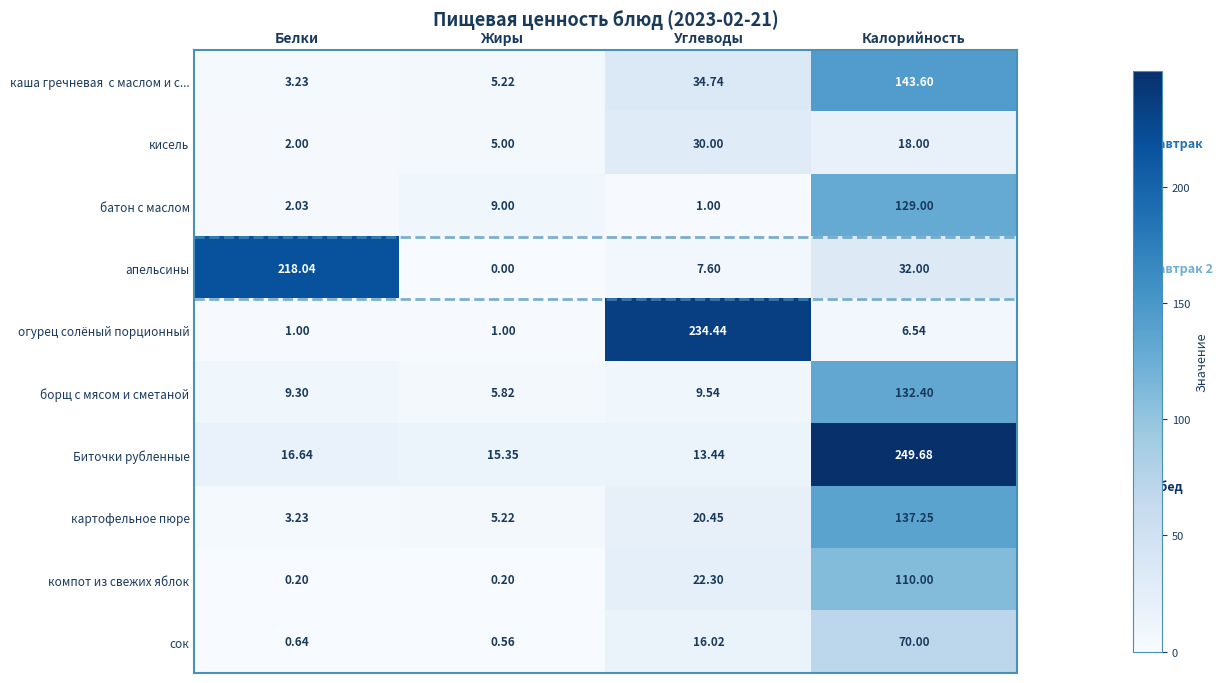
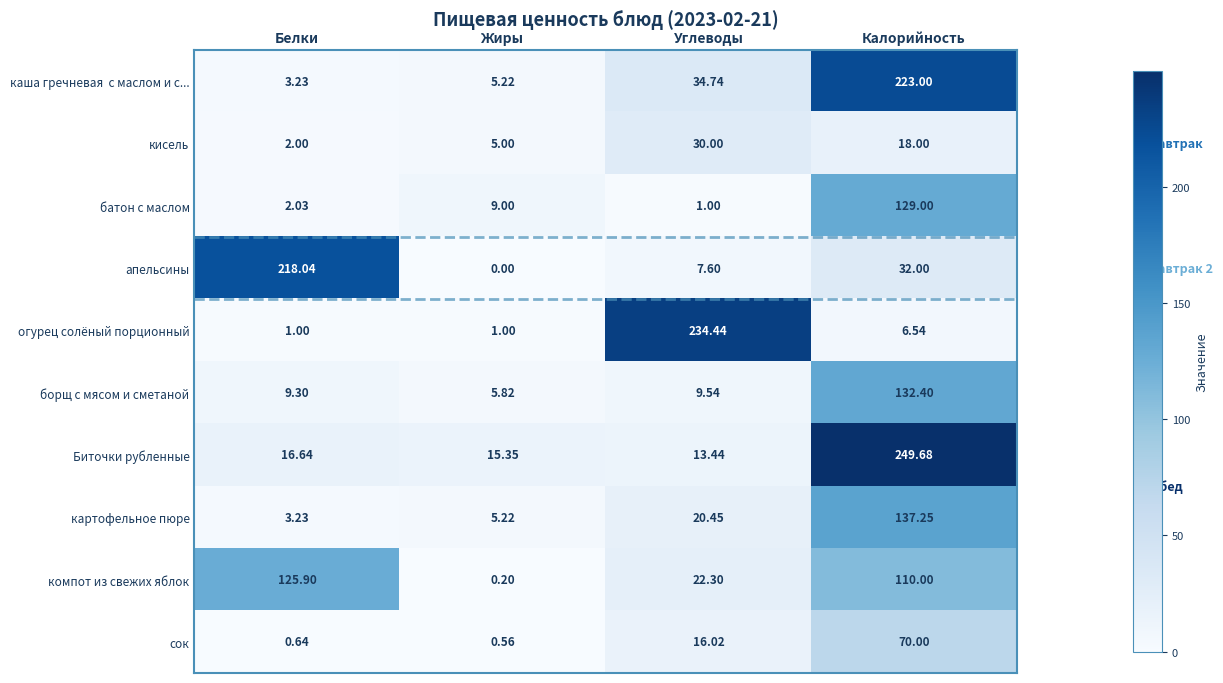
  {
    "каша гречневая с маслом и с...": {
      "Белки": 3.23,
      "Жиры": 5.22,
      "Углеводы": 34.74,
-     "Калорийность": 143.60
+     "Калорийность": 223.00
    },
    "кисель": {
      "Белки": 2.00,
      "Жиры": 5.00,
      "Углеводы": 30.00,
      "Калорийность": 18.00
    },
    "батон с маслом": {
      "Белки": 2.03,
      "Жиры": 9.00,
      "Углеводы": 1.00,
      "Калорийность": 129.00
    },
    "апельсины": {
      "Белки": 218.04,
      "Жиры": 0.00,
      "Углеводы": 7.60,
      "Калорийность": 32.00
    },
    "огурец солёный порционный": {
      "Белки": 1.00,
      "Жиры": 1.00,
      "Углеводы": 234.44,
      "Калорийность": 6.54
    },
    "борщ с мясом и сметаной": {
      "Белки": 9.30,
      "Жиры": 5.82,
      "Углеводы": 9.54,
      "Калорийность": 132.40
    },
    "Биточки рубленные": {
      "Белки": 16.64,
      "Жиры": 15.35,
      "Углеводы": 13.44,
      "Калорийность": 249.68
    },
    "картофельное пюре": {
      "Белки": 3.23,
      "Жиры": 5.22,
      "Углеводы": 20.45,
      "Калорийность": 137.25
    },
    "компот из свежих яблок": {
-     "Белки": 0.20,
+     "Белки": 125.90,
      "Жиры": 0.20,
      "Углеводы": 22.30,
      "Калорийность": 110.00
    },
    "сок": {
      "Белки": 0.64,
      "Жиры": 0.56,
      "Углеводы": 16.02,
      "Калорийность": 70.00
    }
  }
